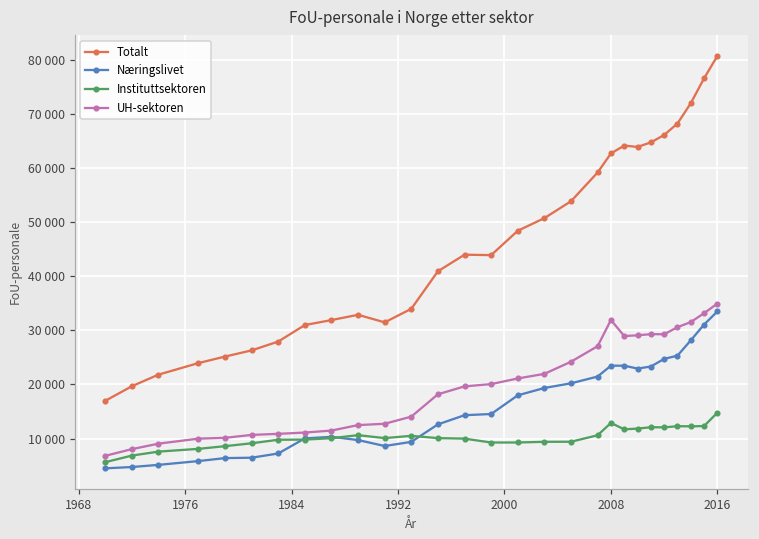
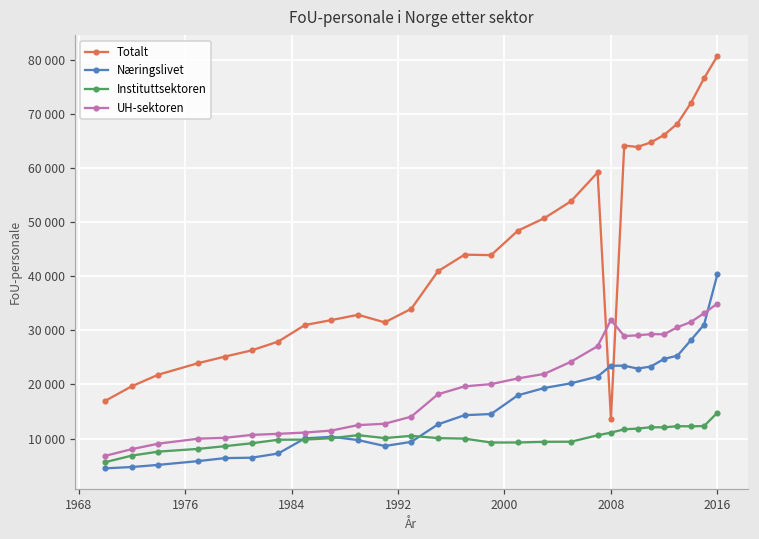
  {
    "Totalt": {
-     "2008": 63000,
+     "2008": 14000,
      "2016": 81000
    },
    "Næringslivet": {
      "2008": 23000,
-     "2016": 33000
+     "2016": 40000
    },
    "Instituttsektoren": {
-     "2008": 13000,
+     "2008": 11000,
      "2016": 15000
    },
    "UH-sektoren": {
      "2008": 32000,
      "2016": 35000
    }
  }
